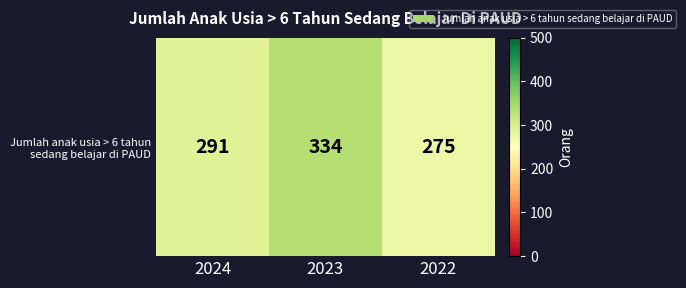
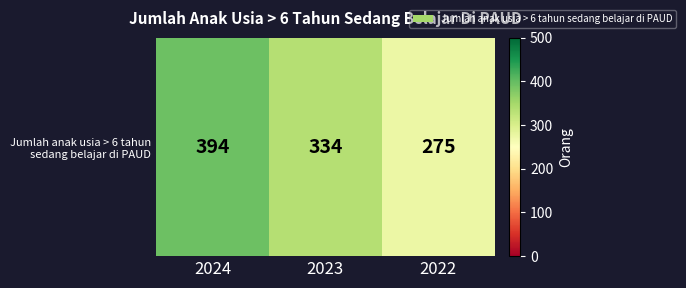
  {
    "Jumlah anak usia > 6 tahun sedang belajar di PAUD": {
-     "2024": 291,
+     "2024": 394,
      "2023": 334,
      "2022": 275
    }
  }
